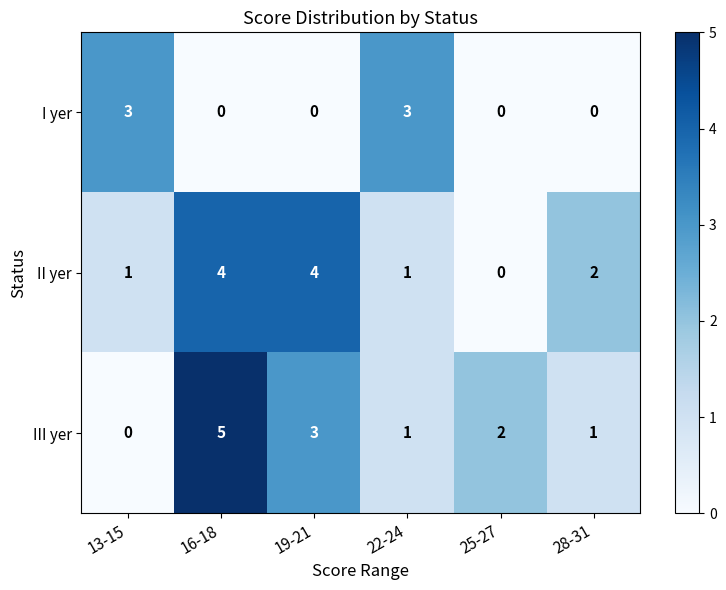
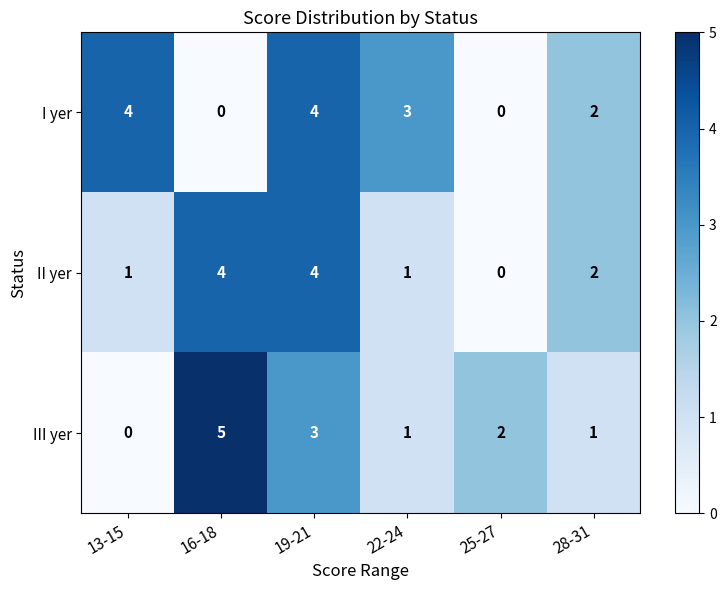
  {
    "I yer": {
-     "13-15": 3,
+     "13-15": 4,
      "16-18": 0,
-     "19-21": 0,
+     "19-21": 4,
      "22-24": 3,
      "25-27": 0,
-     "28-31": 0
+     "28-31": 2
    },
    "II yer": {
      "13-15": 1,
      "16-18": 4,
      "19-21": 4,
      "22-24": 1,
      "25-27": 0,
      "28-31": 2
    },
    "III yer": {
      "13-15": 0,
      "16-18": 5,
      "19-21": 3,
      "22-24": 1,
      "25-27": 2,
      "28-31": 1
    }
  }
